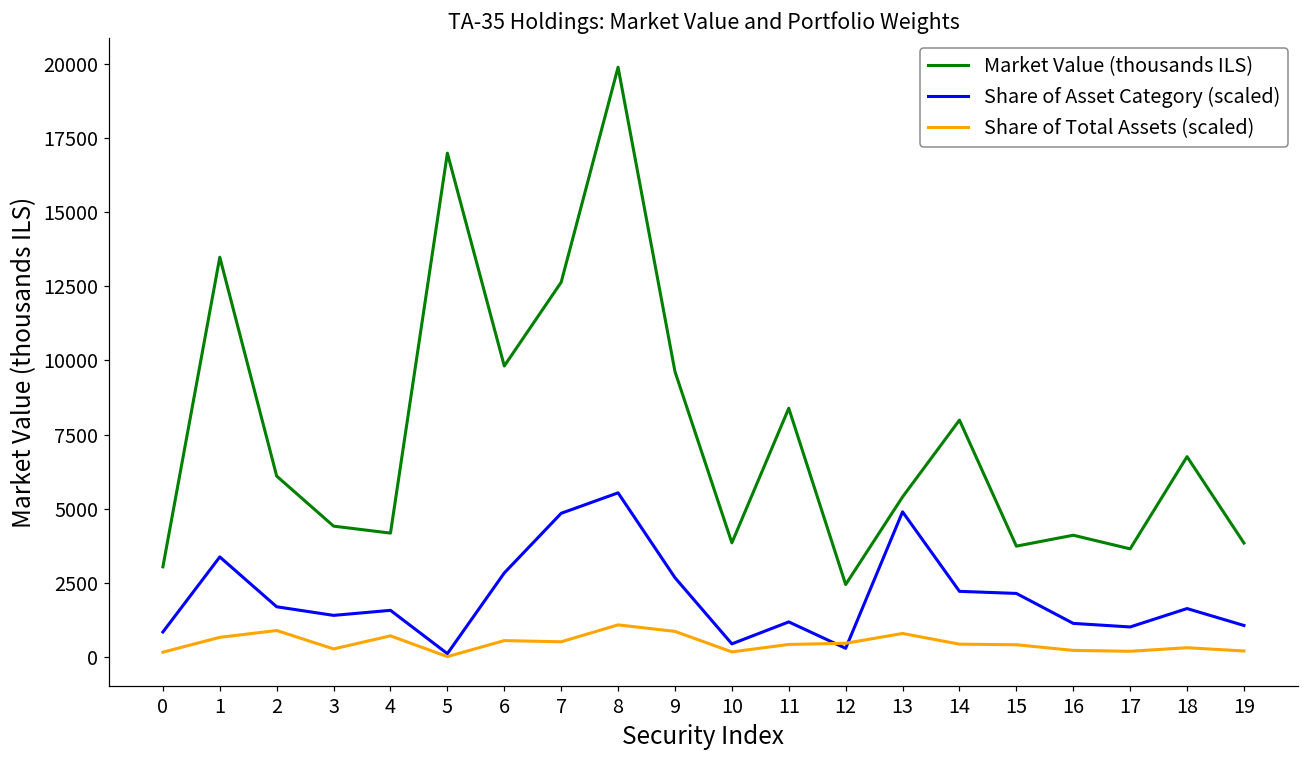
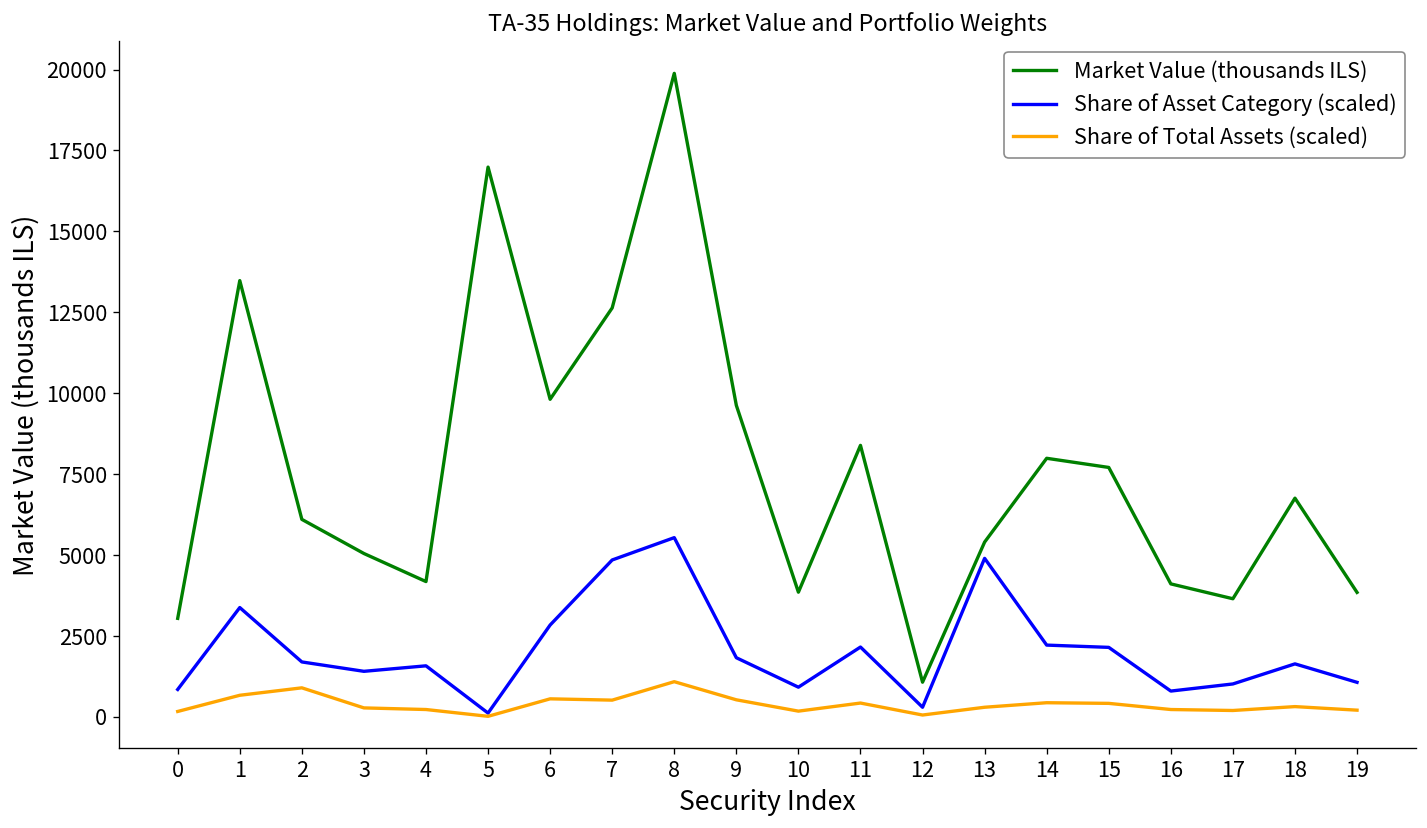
  {
    "Market Value (thousands ILS)": {
      "0": 3000,
      "1": 13500,
      "2": 6100,
-     "3": 4400,
+     "3": 5000,
      "4": 4200,
      "5": 17000,
      "6": 9800,
      "7": 12600,
      "8": 19900,
      "9": 9600,
      "10": 3900,
      "11": 8400,
-     "12": 2400,
+     "12": 1100,
      "13": 5400,
      "14": 8000,
-     "15": 3700,
+     "15": 7700,
      "16": 4100,
      "17": 3700,
      "18": 6800,
      "19": 3800
    },
    "Share of Asset Category (scaled)": {
      "0": 900,
      "1": 3400,
      "2": 1700,
      "3": 1400,
      "4": 1600,
      "5": 100,
      "6": 2800,
      "7": 4900,
      "8": 5500,
-     "9": 2700,
-     "10": 400,
-     "11": 1200,
+     "9": 1800,
+     "10": 900,
+     "11": 2200,
      "12": 300,
      "13": 4900,
      "14": 2200,
      "15": 2200,
-     "16": 1100,
+     "16": 800,
      "17": 1000,
      "18": 1600,
      "19": 1100
    },
    "Share of Total Assets (scaled)": {
      "0": 200,
      "1": 700,
      "2": 900,
      "3": 300,
-     "4": 700,
+     "4": 200,
      "5": 0,
      "6": 600,
      "7": 500,
      "8": 1100,
-     "9": 900,
+     "9": 500,
      "10": 200,
      "11": 400,
-     "12": 500,
-     "13": 800,
+     "12": 100,
+     "13": 300,
      "14": 400,
      "15": 400,
      "16": 200,
      "17": 200,
      "18": 300,
      "19": 200
    }
  }
